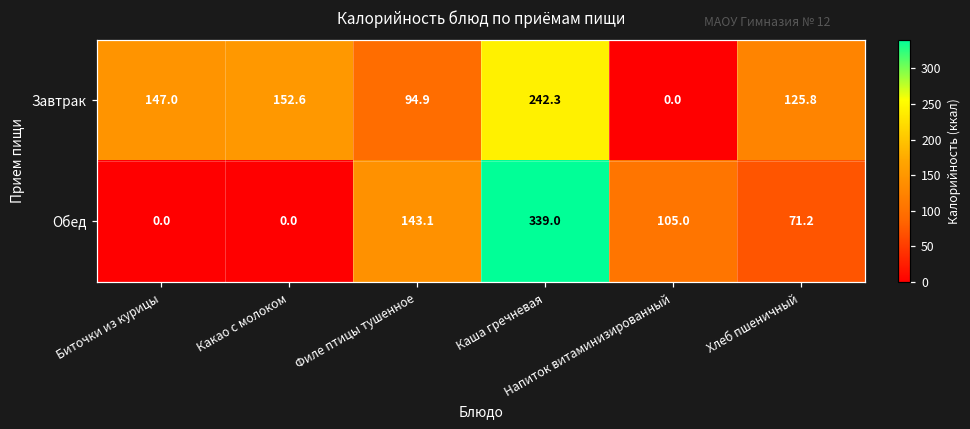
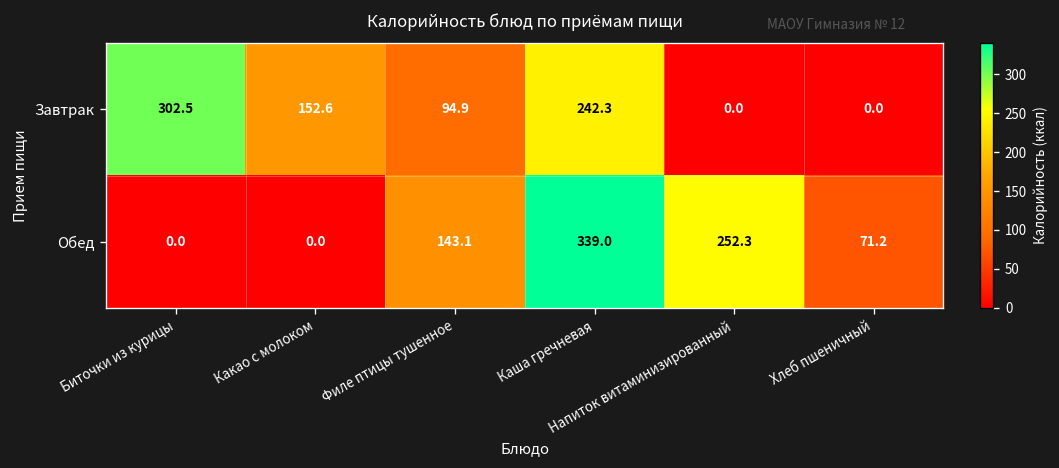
  {
    "Завтрак": {
-     "Биточки из курицы": 147.0,
+     "Биточки из курицы": 302.5,
      "Какао с молоком": 152.6,
      "Филе птицы тушенное": 94.9,
      "Каша гречневая": 242.3,
      "Напиток витаминизированный": 0.0,
-     "Хлеб пшеничный": 125.8
+     "Хлеб пшеничный": 0.0
    },
    "Обед": {
      "Биточки из курицы": 0.0,
      "Какао с молоком": 0.0,
      "Филе птицы тушенное": 143.1,
      "Каша гречневая": 339.0,
-     "Напиток витаминизированный": 105.0,
+     "Напиток витаминизированный": 252.3,
      "Хлеб пшеничный": 71.2
    }
  }
